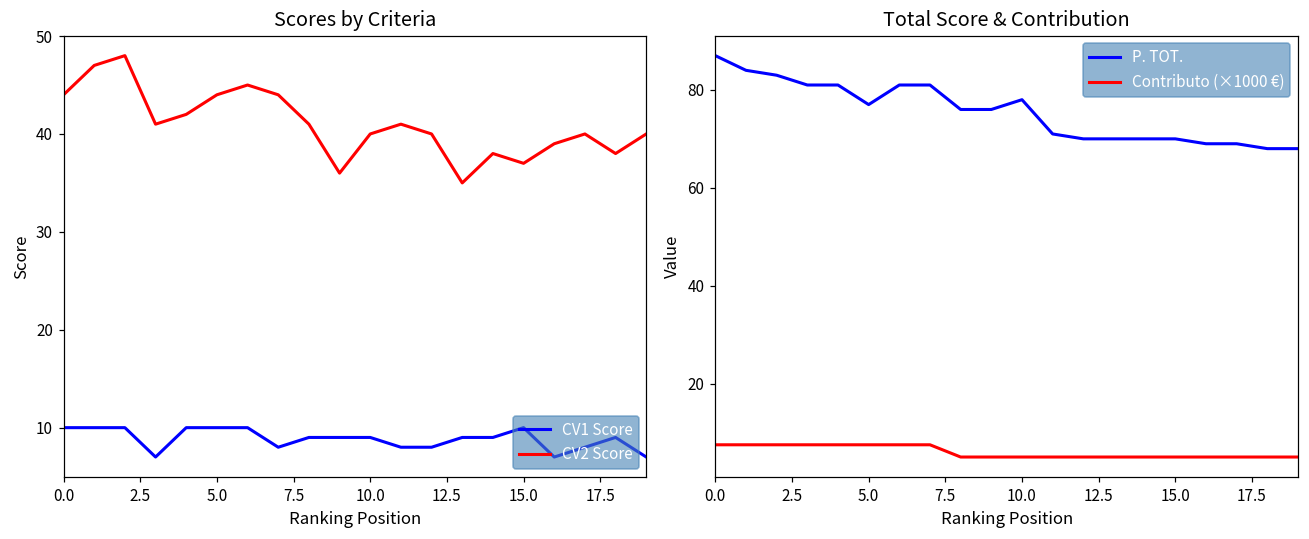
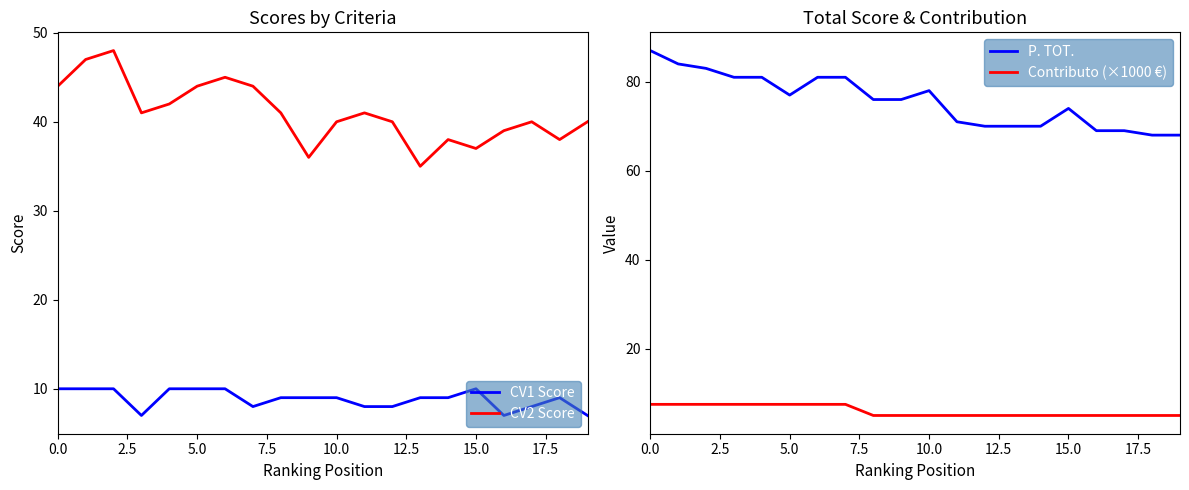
  {
    "Scores by Criteria": {
      "CV1 Score": {
        "0.0": 10,
        "5.0": 10,
        "10.0": 9
      },
      "CV2 Score": {
        "0.0": 44,
        "5.0": 44,
        "10.0": 40,
        "15.0": 37
      }
    },
    "Total Score & Contribution": {
      "P. TOT.": {
        "0.0": 87,
        "5.0": 77,
        "10.0": 78,
-       "15.0": 70
+       "15.0": 74
      },
      "Contributo (×1000 €)": {
        "0.0": 8,
        "5.0": 8,
        "10.0": 5,
        "15.0": 5
      }
    }
  }
